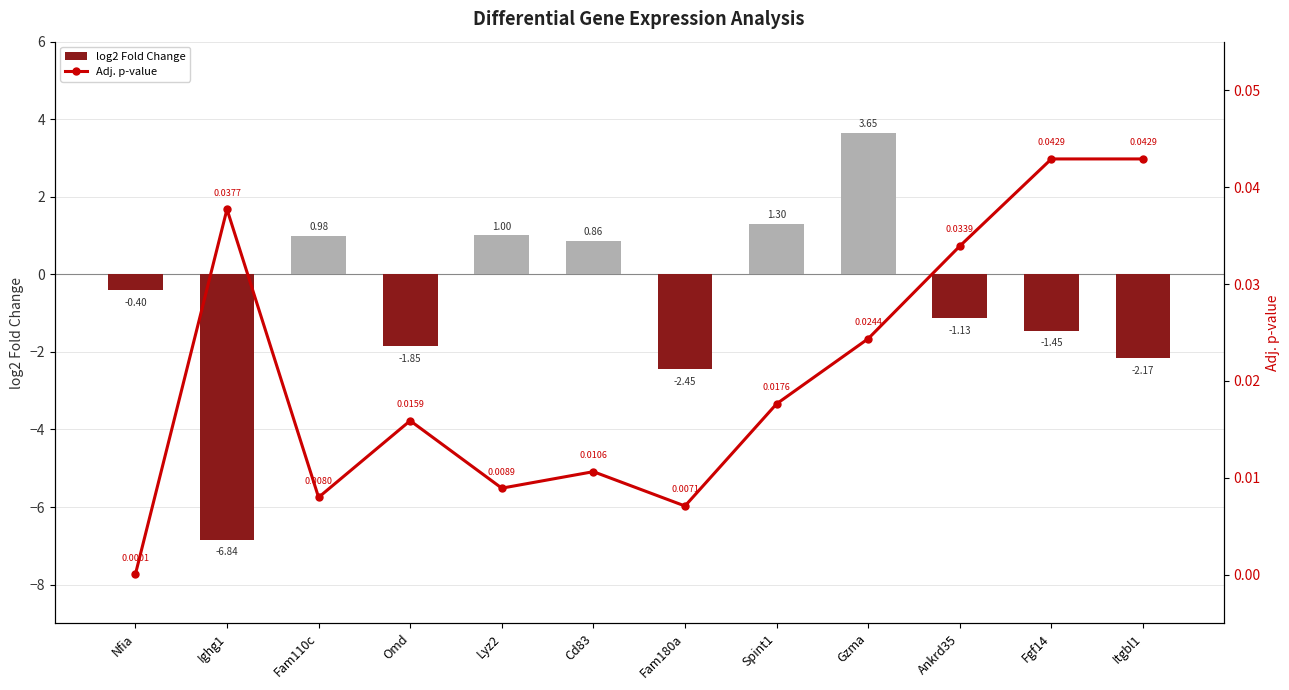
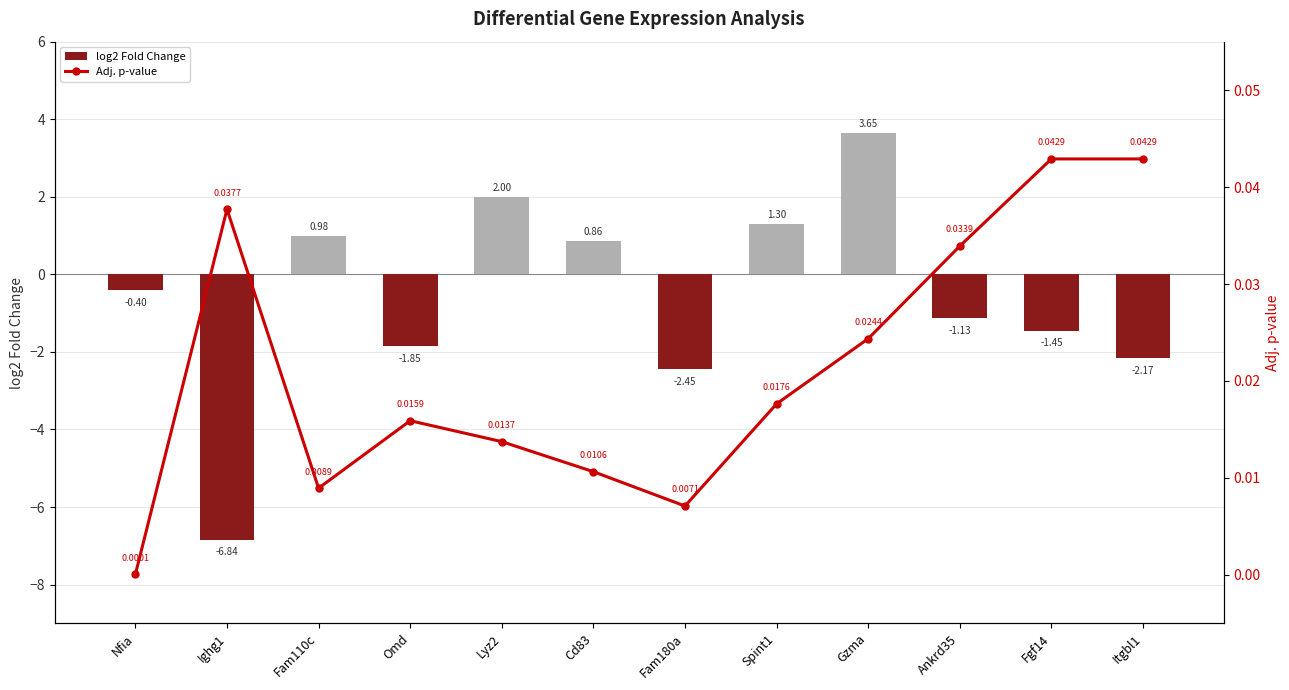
  {
    "log2 Fold Change": {
      "Nfia": -0.40,
      "Ighg1": -6.84,
      "Fam110c": 0.98,
      "Omd": -1.85,
-     "Lyz2": 1.00,
+     "Lyz2": 2.00,
      "Cd83": 0.86,
      "Fam180a": -2.45,
      "Spint1": 1.30,
      "Gzma": 3.65,
      "Ankrd35": -1.13,
      "Fgf14": -1.45,
      "Itgbl1": -2.17
    },
    "Adj. p-value": {
      "Nfia": 0.0001,
      "Ighg1": 0.0377,
-     "Fam110c": 0.0080,
+     "Fam110c": 0.0089,
      "Omd": 0.0159,
-     "Lyz2": 0.0089,
+     "Lyz2": 0.0137,
      "Cd83": 0.0106,
      "Fam180a": 0.0071,
      "Spint1": 0.0176,
      "Gzma": 0.0244,
      "Ankrd35": 0.0339,
      "Fgf14": 0.0429,
      "Itgbl1": 0.0429
    }
  }
